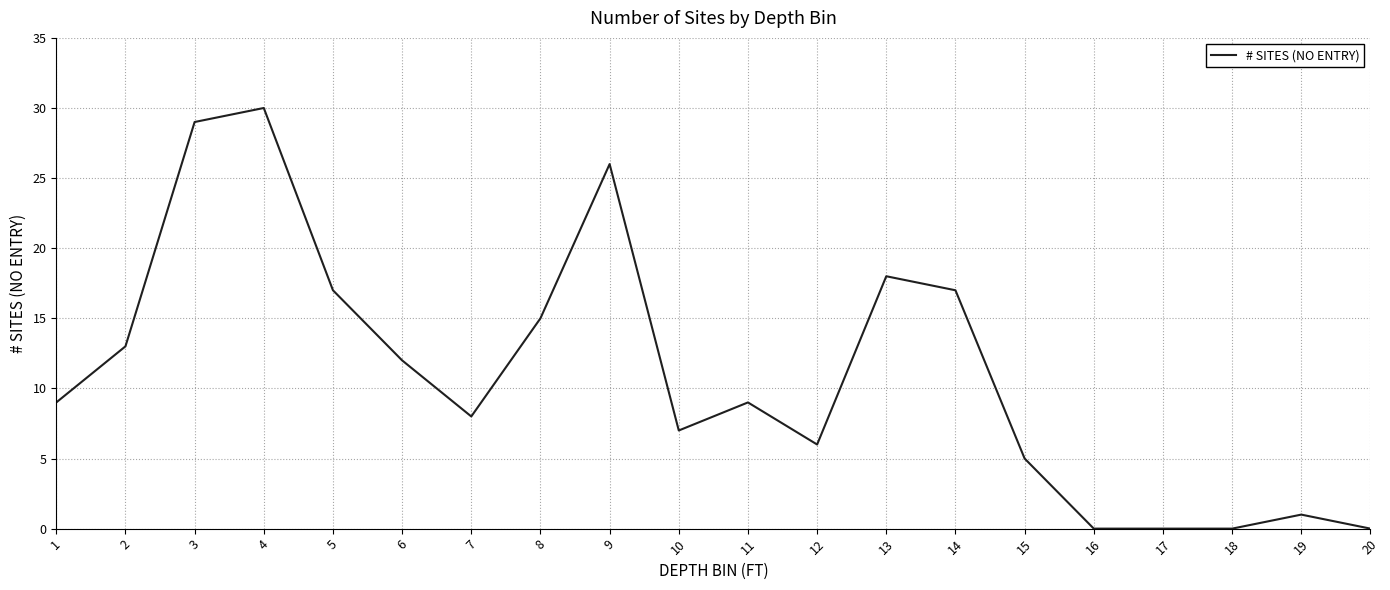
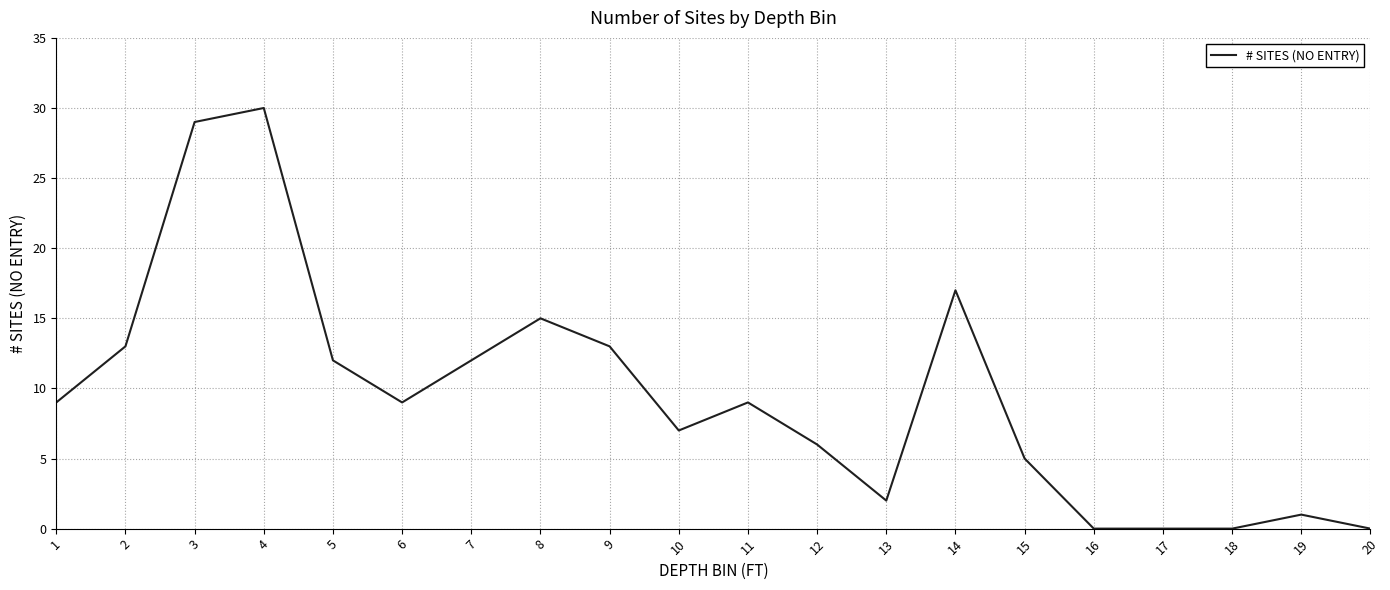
  {
    "1": 9,
    "2": 13,
    "3": 29,
    "4": 30,
-   "5": 17,
-   "6": 12,
-   "7": 8,
+   "5": 12,
+   "6": 9,
+   "7": 12,
    "8": 15,
-   "9": 26,
+   "9": 13,
    "10": 7,
    "11": 9,
    "12": 6,
-   "13": 18,
+   "13": 2,
    "14": 17,
    "15": 5,
    "16": 0,
    "17": 0,
    "18": 0,
    "19": 1,
    "20": 0
  }
